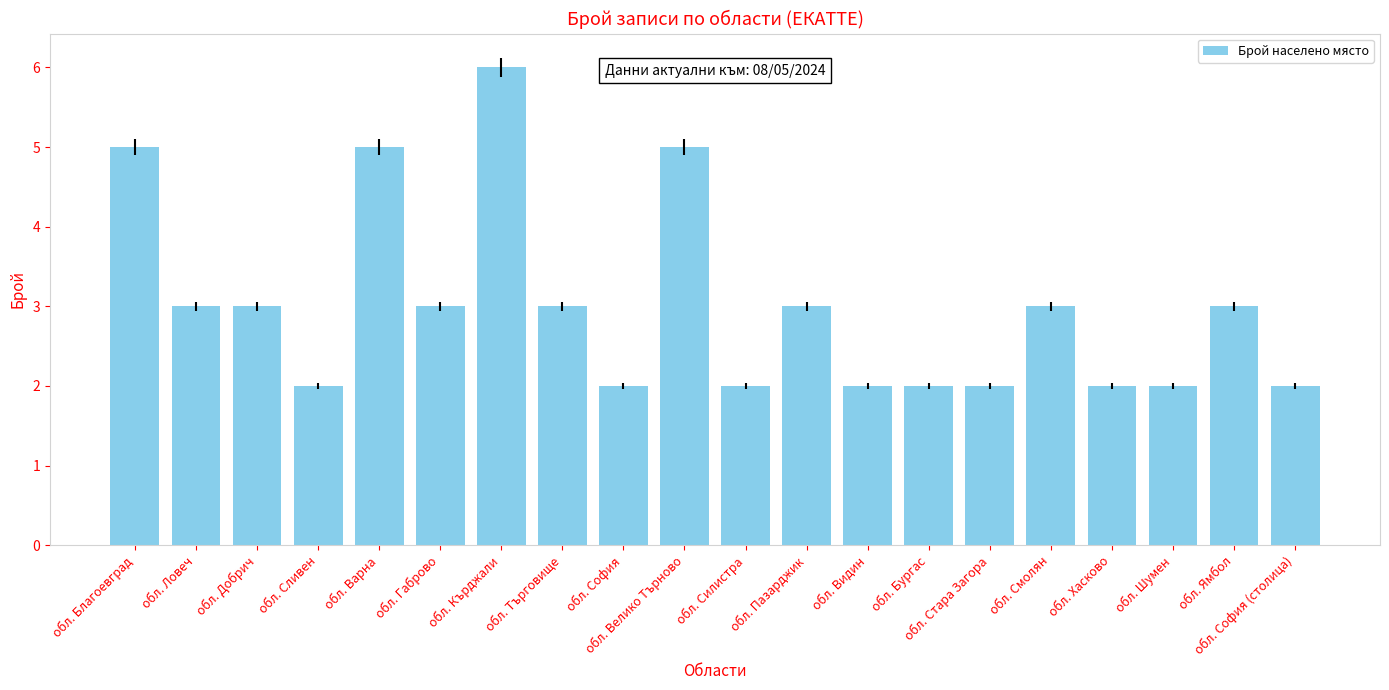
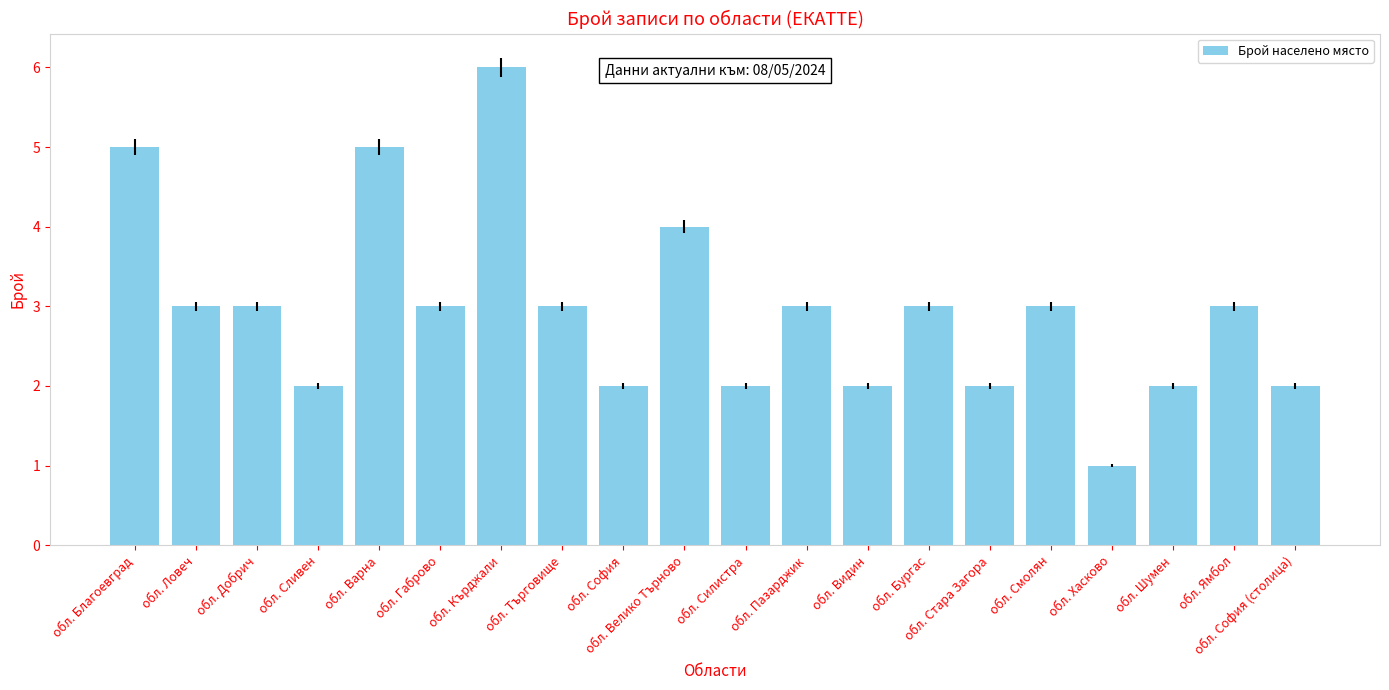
  {
    "обл. Благоевград": 5,
    "обл. Ловеч": 3,
    "обл. Добрич": 3,
    "обл. Сливен": 2,
    "обл. Варна": 5,
    "обл. Габрово": 3,
    "обл. Кърджали": 6,
    "обл. Търговище": 3,
    "обл. София": 2,
-   "обл. Велико Търново": 5,
+   "обл. Велико Търново": 4,
    "обл. Силистра": 2,
    "обл. Пазарджик": 3,
    "обл. Видин": 2,
-   "обл. Бургас": 2,
+   "обл. Бургас": 3,
    "обл. Стара Загора": 2,
    "обл. Смолян": 3,
-   "обл. Хасково": 2,
+   "обл. Хасково": 1,
    "обл. Шумен": 2,
    "обл. Ямбол": 3,
    "обл. София (столица)": 2
  }
